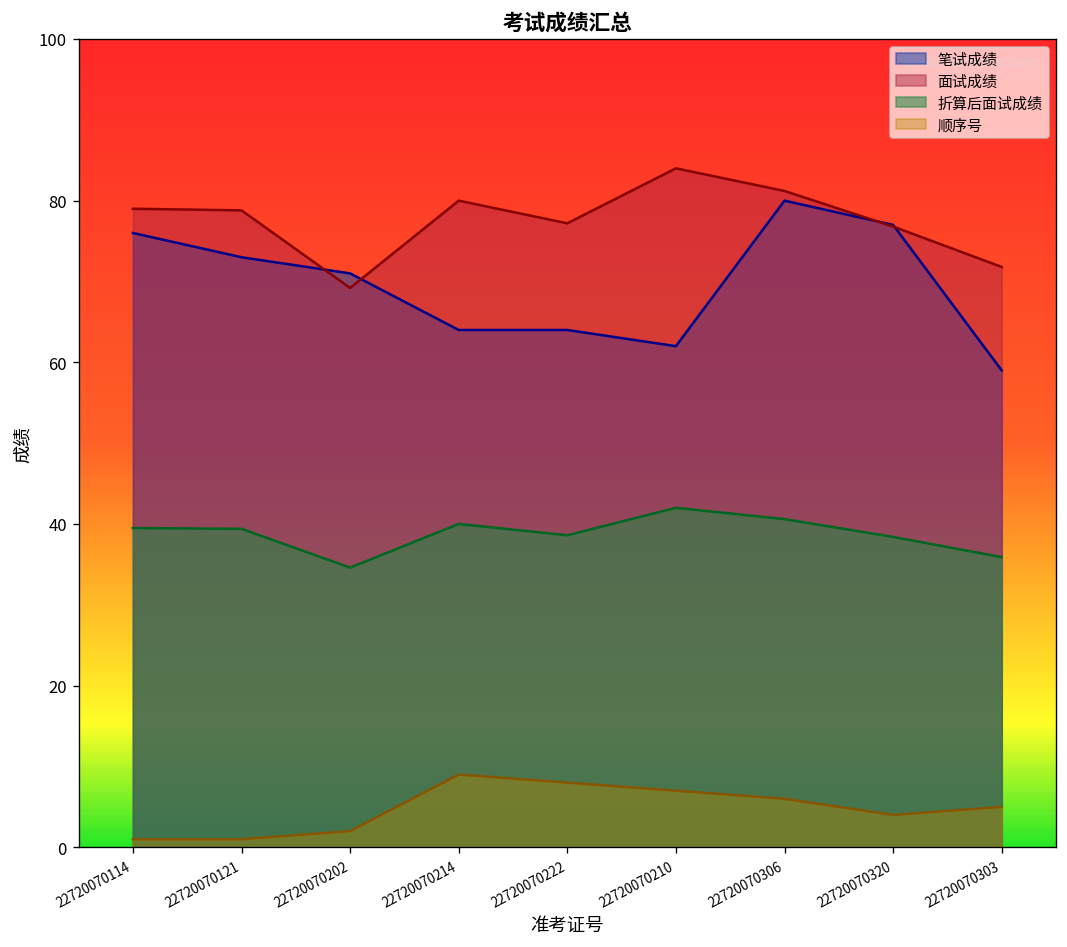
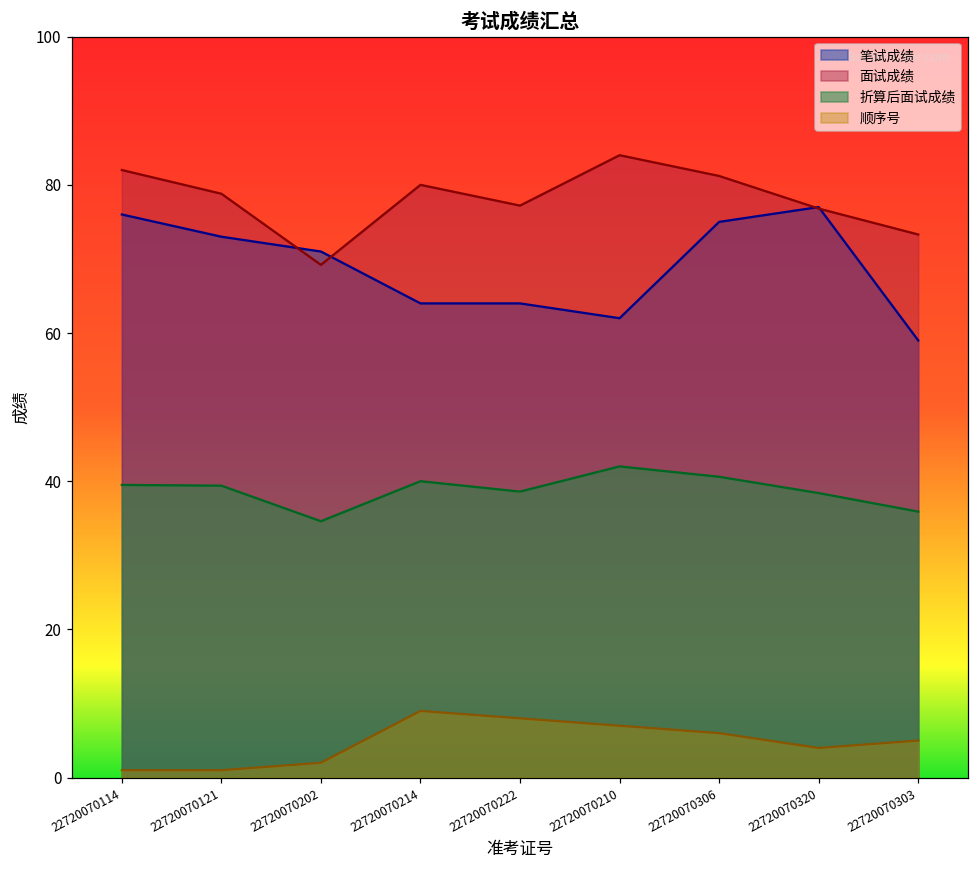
  {
    "笔试成绩": {
      "22720070114": 76,
      "22720070121": 73,
      "22720070202": 71,
      "22720070214": 64,
      "22720070222": 64,
      "22720070210": 62,
-     "22720070306": 80,
+     "22720070306": 75,
      "22720070303": 59
    },
    "面试成绩": {
-     "22720070114": 79,
+     "22720070114": 82,
      "22720070121": 79,
      "22720070202": 69,
      "22720070214": 80,
      "22720070222": 77,
      "22720070210": 84,
      "22720070306": 81,
-     "22720070303": 72
+     "22720070303": 73
    },
    "折算后面试成绩": {
      "22720070114": 40,
      "22720070121": 39,
      "22720070202": 35,
      "22720070214": 40,
      "22720070222": 39,
      "22720070210": 42,
      "22720070306": 41,
      "22720070320": 38,
      "22720070303": 36
    },
    "顺序号": {
      "22720070114": 1,
      "22720070121": 1,
      "22720070202": 2,
      "22720070214": 9,
      "22720070222": 8,
      "22720070210": 7,
      "22720070306": 6,
      "22720070320": 4,
      "22720070303": 5
    }
  }
